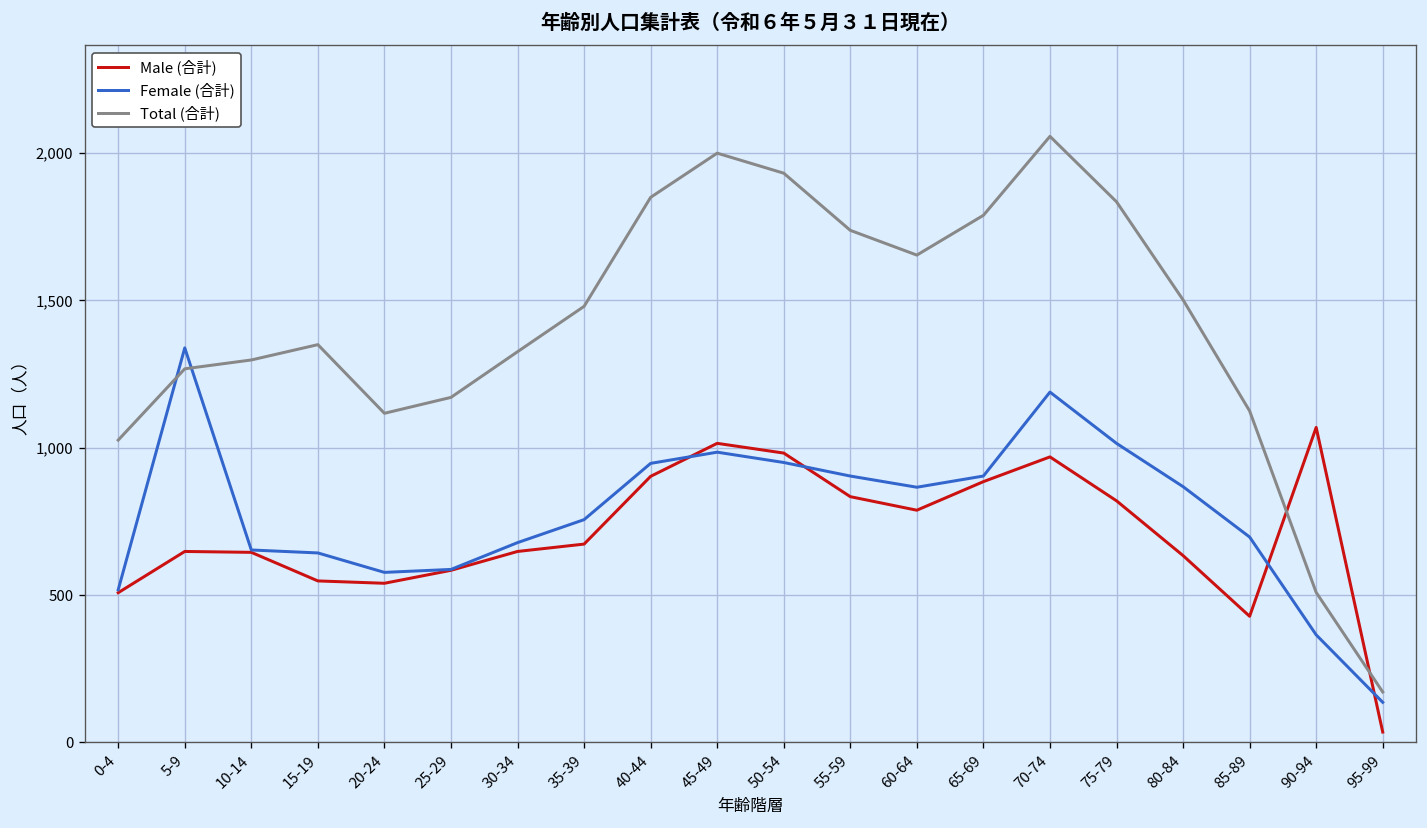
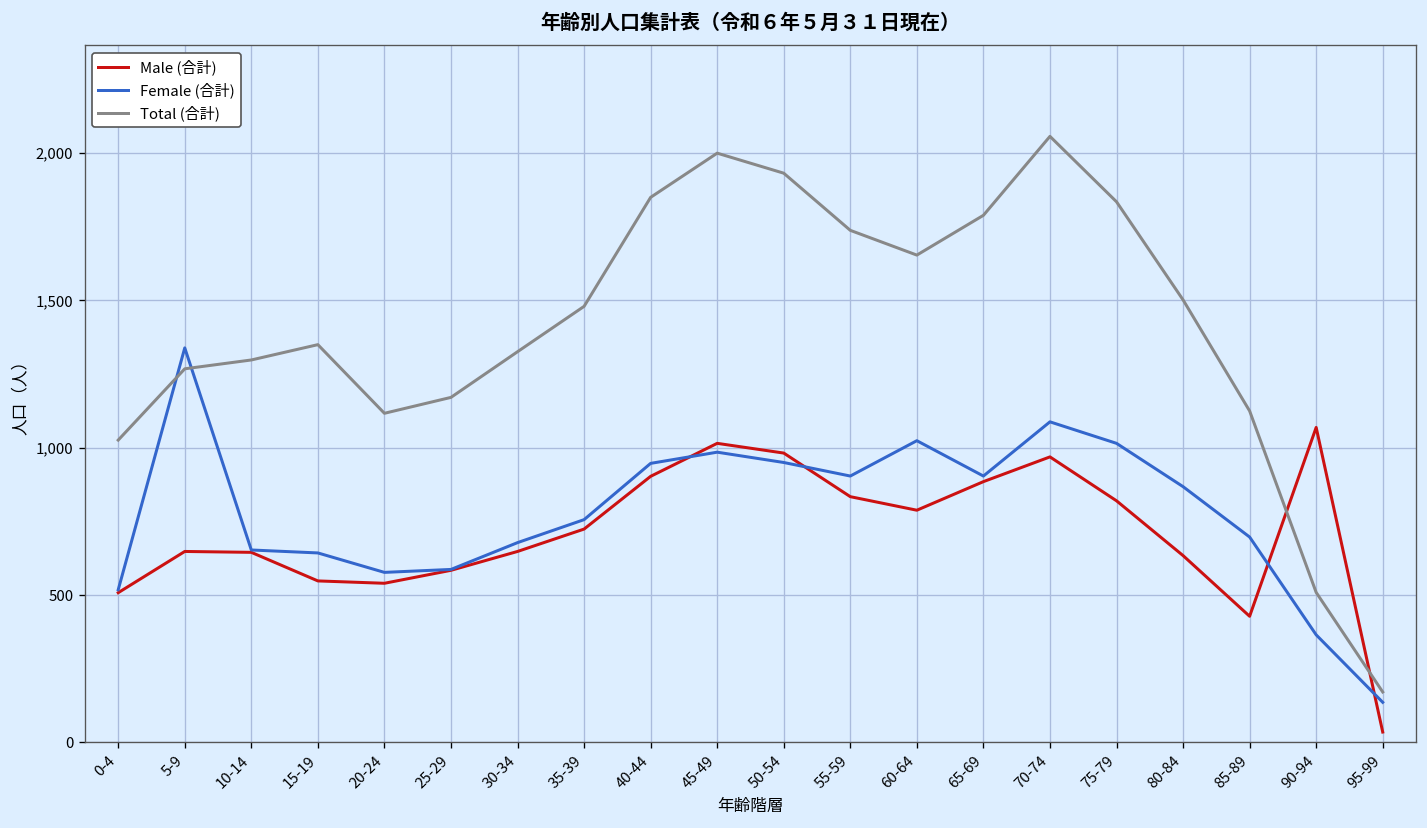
  {
    "Male (合計)": {
      "5-9": "650",
      "15-19": "550",
      "20-24": "540",
      "30-34": "650",
-     "35-39": "670",
+     "35-39": "720",
      "40-44": "900",
      "45-49": "1,020",
      "50-54": "980",
      "55-59": "830",
      "60-64": "790",
      "65-69": "890",
      "70-74": "970",
      "75-79": "820",
      "80-84": "630",
      "85-89": "430",
      "90-94": "1,070",
      "95-99": "40"
    },
    "Female (合計)": {
      "5-9": "1,340",
      "15-19": "640",
      "20-24": "580",
      "30-34": "680",
      "35-39": "760",
      "40-44": "950",
      "45-49": "990",
      "50-54": "950",
      "55-59": "900",
-     "60-64": "870",
+     "60-64": "1,020",
      "65-69": "900",
-     "70-74": "1,190",
+     "70-74": "1,090",
      "75-79": "1,020",
      "80-84": "870",
      "85-89": "700",
      "90-94": "370",
      "95-99": "140"
    },
    "Total (合計)": {
      "0-4": "1,030",
      "5-9": "1,270",
      "10-14": "1,300",
      "15-19": "1,350",
      "20-24": "1,120",
      "25-29": "1,170",
      "30-34": "1,330",
      "35-39": "1,480",
      "40-44": "1,850",
      "45-49": "2,000",
      "50-54": "1,930",
      "55-59": "1,740",
      "60-64": "1,650",
      "65-69": "1,790",
      "70-74": "2,060",
      "75-79": "1,840",
      "80-84": "1,500",
      "85-89": "1,130",
      "90-94": "510",
      "95-99": "170"
    }
  }
